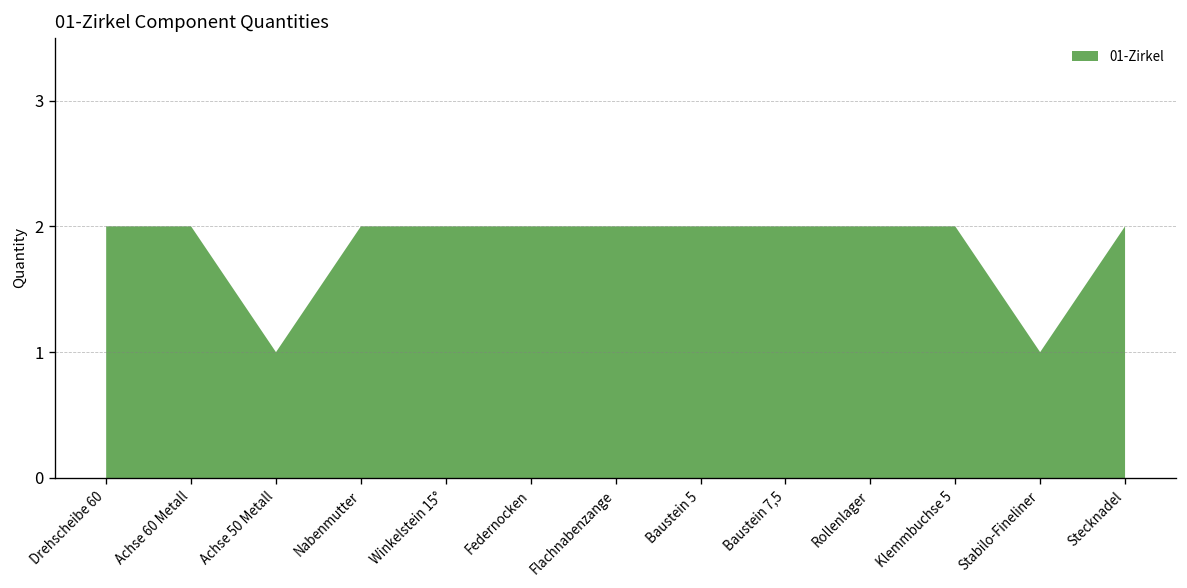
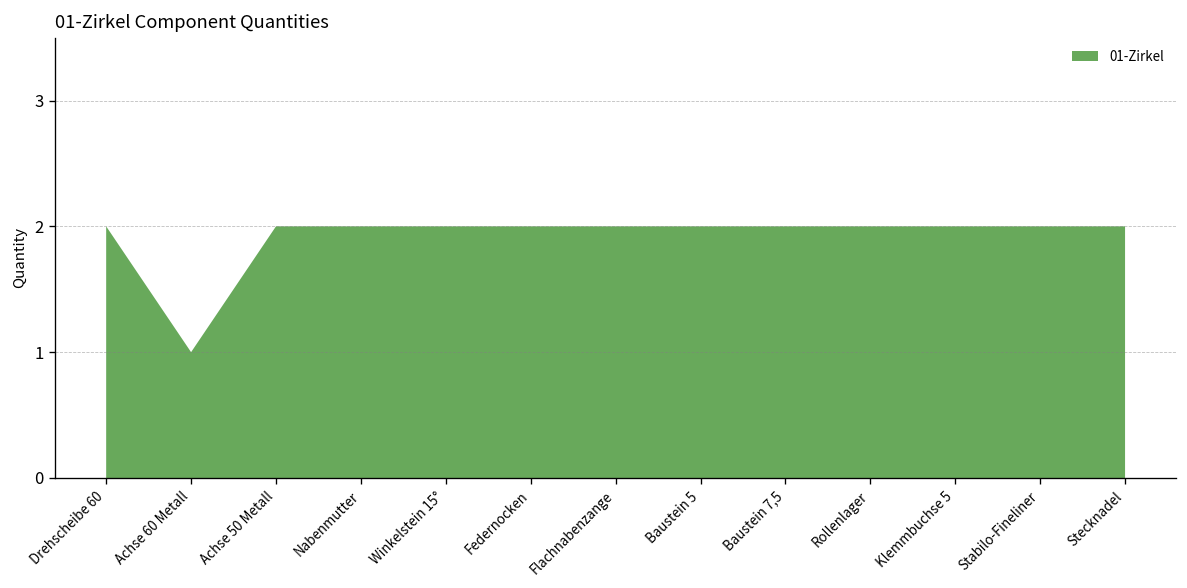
  {
    "Drehscheibe 60": 2,
-   "Achse 60 Metall": 2,
-   "Achse 50 Metall": 1,
+   "Achse 60 Metall": 1,
+   "Achse 50 Metall": 2,
    "Nabenmutter": 2,
    "Winkelstein 15°": 2,
    "Federnocken": 2,
    "Flachnabenzange": 2,
    "Baustein 5": 2,
    "Baustein 7,5": 2,
    "Rollenlager": 2,
    "Klemmbuchse 5": 2,
-   "Stabilo-Fineliner": 1,
+   "Stabilo-Fineliner": 2,
    "Stecknadel": 2
  }
